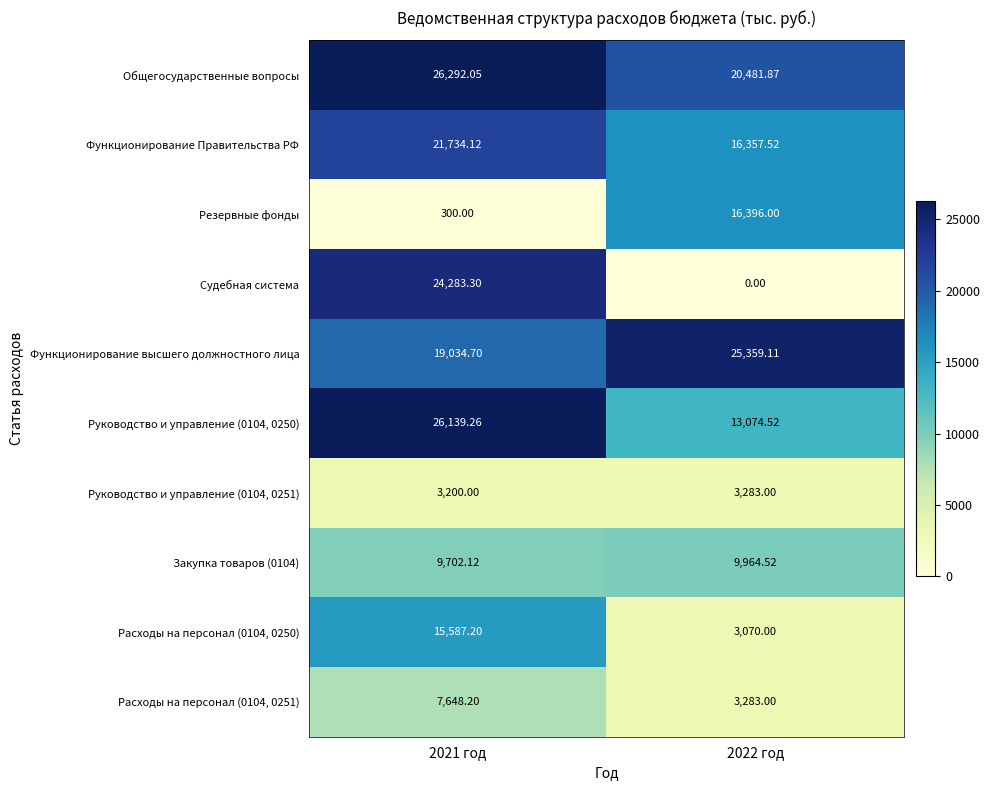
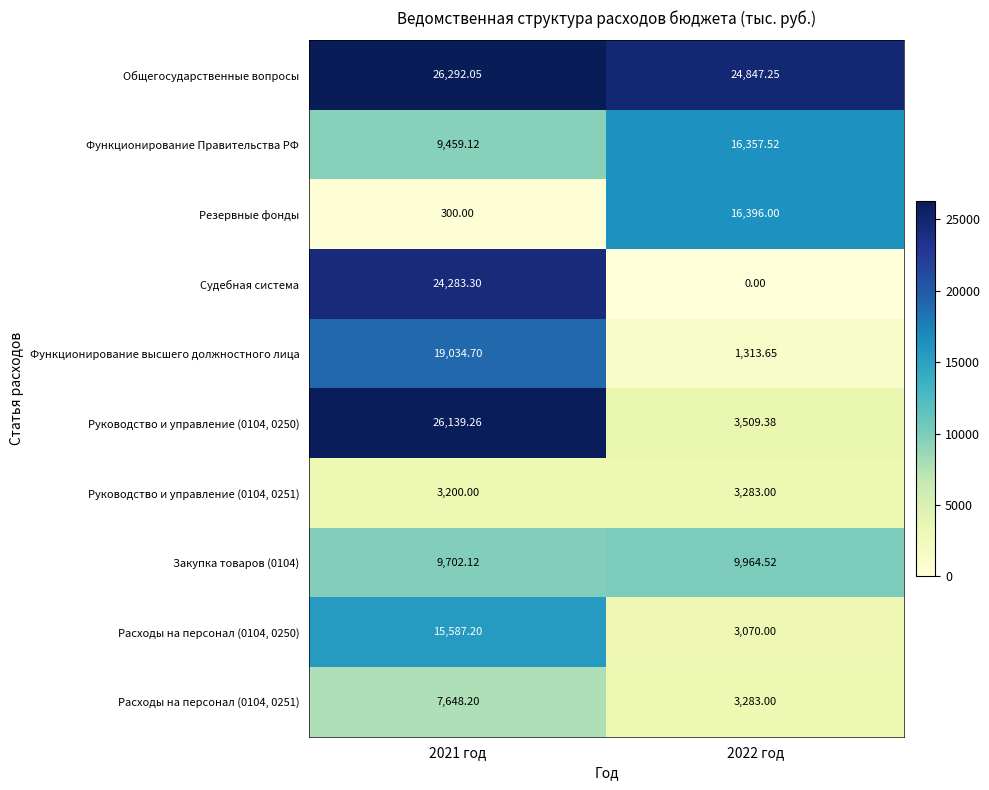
  {
    "Общегосударственные вопросы": {
      "2021 год": "26,292.05",
-     "2022 год": "20,481.87"
+     "2022 год": "24,847.25"
    },
    "Функционирование Правительства РФ": {
-     "2021 год": "21,734.12",
+     "2021 год": "9,459.12",
      "2022 год": "16,357.52"
    },
    "Резервные фонды": {
      "2021 год": "300.00",
      "2022 год": "16,396.00"
    },
    "Судебная система": {
      "2021 год": "24,283.30",
      "2022 год": "0.00"
    },
    "Функционирование высшего должностного лица": {
      "2021 год": "19,034.70",
-     "2022 год": "25,359.11"
+     "2022 год": "1,313.65"
    },
    "Руководство и управление (0104, 0250)": {
      "2021 год": "26,139.26",
-     "2022 год": "13,074.52"
+     "2022 год": "3,509.38"
    },
    "Руководство и управление (0104, 0251)": {
      "2021 год": "3,200.00",
      "2022 год": "3,283.00"
    },
    "Закупка товаров (0104)": {
      "2021 год": "9,702.12",
      "2022 год": "9,964.52"
    },
    "Расходы на персонал (0104, 0250)": {
      "2021 год": "15,587.20",
      "2022 год": "3,070.00"
    },
    "Расходы на персонал (0104, 0251)": {
      "2021 год": "7,648.20",
      "2022 год": "3,283.00"
    }
  }
